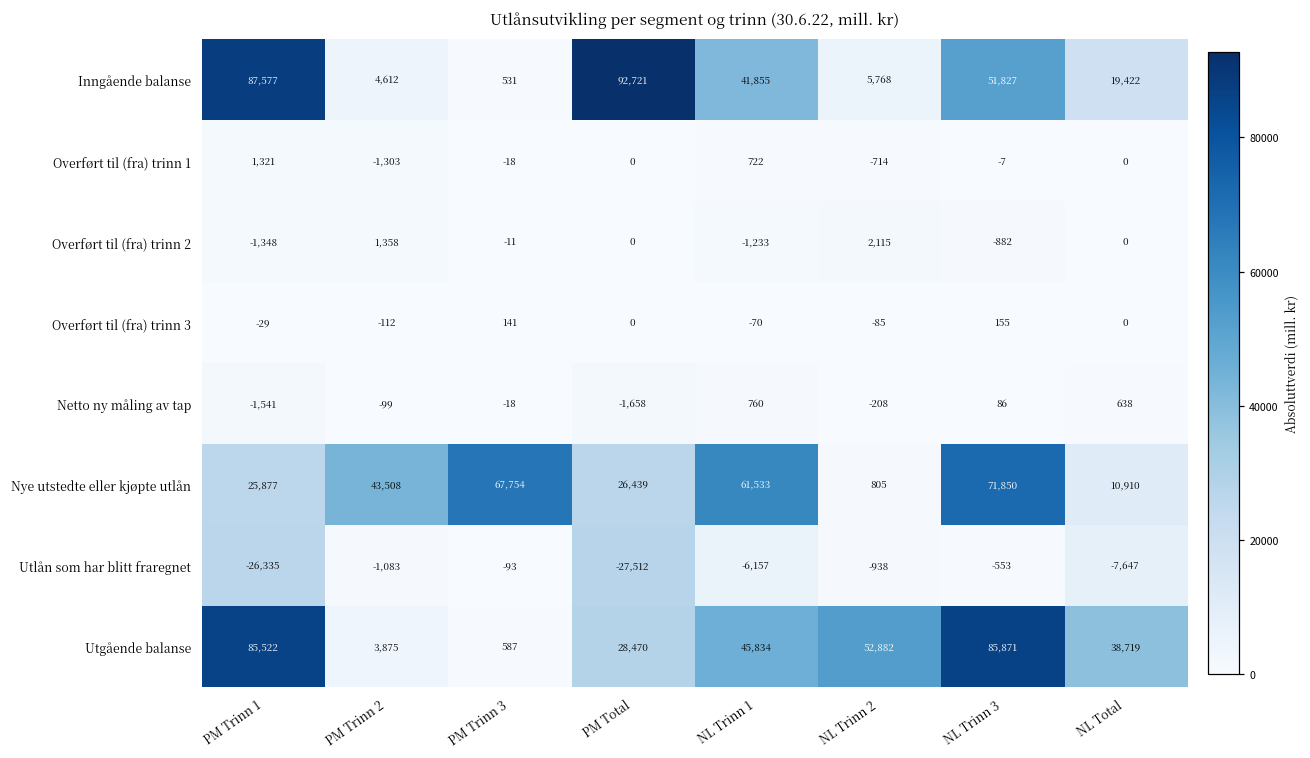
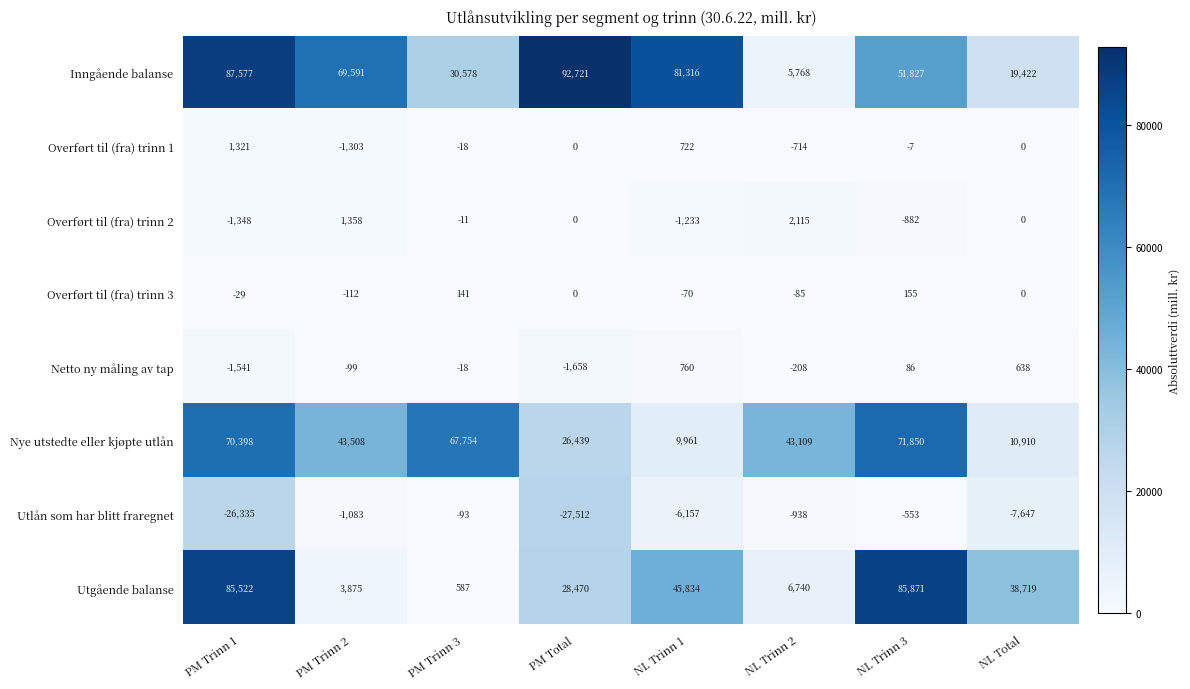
  {
    "Inngående balanse": {
      "PM Trinn 1": "87,577",
-     "PM Trinn 2": "4,612",
-     "PM Trinn 3": "531",
+     "PM Trinn 2": "69,591",
+     "PM Trinn 3": "30,578",
      "PM Total": "92,721",
-     "NL Trinn 1": "41,855",
+     "NL Trinn 1": "81,316",
      "NL Trinn 2": "5,768",
      "NL Trinn 3": "51,827",
      "NL Total": "19,422"
    },
    "Overført til (fra) trinn 1": {
      "PM Trinn 1": "1,321",
      "PM Trinn 2": "-1,303",
      "PM Trinn 3": "-18",
      "PM Total": "0",
      "NL Trinn 1": "722",
      "NL Trinn 2": "-714",
      "NL Trinn 3": "-7",
      "NL Total": "0"
    },
    "Overført til (fra) trinn 2": {
      "PM Trinn 1": "-1,348",
      "PM Trinn 2": "1,358",
      "PM Trinn 3": "-11",
      "PM Total": "0",
      "NL Trinn 1": "-1,233",
      "NL Trinn 2": "2,115",
      "NL Trinn 3": "-882",
      "NL Total": "0"
    },
    "Overført til (fra) trinn 3": {
      "PM Trinn 1": "-29",
      "PM Trinn 2": "-112",
      "PM Trinn 3": "141",
      "PM Total": "0",
      "NL Trinn 1": "-70",
      "NL Trinn 2": "-85",
      "NL Trinn 3": "155",
      "NL Total": "0"
    },
    "Netto ny måling av tap": {
      "PM Trinn 1": "-1,541",
      "PM Trinn 2": "-99",
      "PM Trinn 3": "-18",
      "PM Total": "-1,658",
      "NL Trinn 1": "760",
      "NL Trinn 2": "-208",
      "NL Trinn 3": "86",
      "NL Total": "638"
    },
    "Nye utstedte eller kjøpte utlån": {
-     "PM Trinn 1": "25,877",
+     "PM Trinn 1": "70,398",
      "PM Trinn 2": "43,508",
      "PM Trinn 3": "67,754",
      "PM Total": "26,439",
-     "NL Trinn 1": "61,533",
-     "NL Trinn 2": "805",
+     "NL Trinn 1": "9,961",
+     "NL Trinn 2": "43,109",
      "NL Trinn 3": "71,850",
      "NL Total": "10,910"
    },
    "Utlån som har blitt fraregnet": {
      "PM Trinn 1": "-26,335",
      "PM Trinn 2": "-1,083",
      "PM Trinn 3": "-93",
      "PM Total": "-27,512",
      "NL Trinn 1": "-6,157",
      "NL Trinn 2": "-938",
      "NL Trinn 3": "-553",
      "NL Total": "-7,647"
    },
    "Utgående balanse": {
      "PM Trinn 1": "85,522",
      "PM Trinn 2": "3,875",
      "PM Trinn 3": "587",
      "PM Total": "28,470",
      "NL Trinn 1": "45,834",
-     "NL Trinn 2": "52,882",
+     "NL Trinn 2": "6,740",
      "NL Trinn 3": "85,871",
      "NL Total": "38,719"
    }
  }
